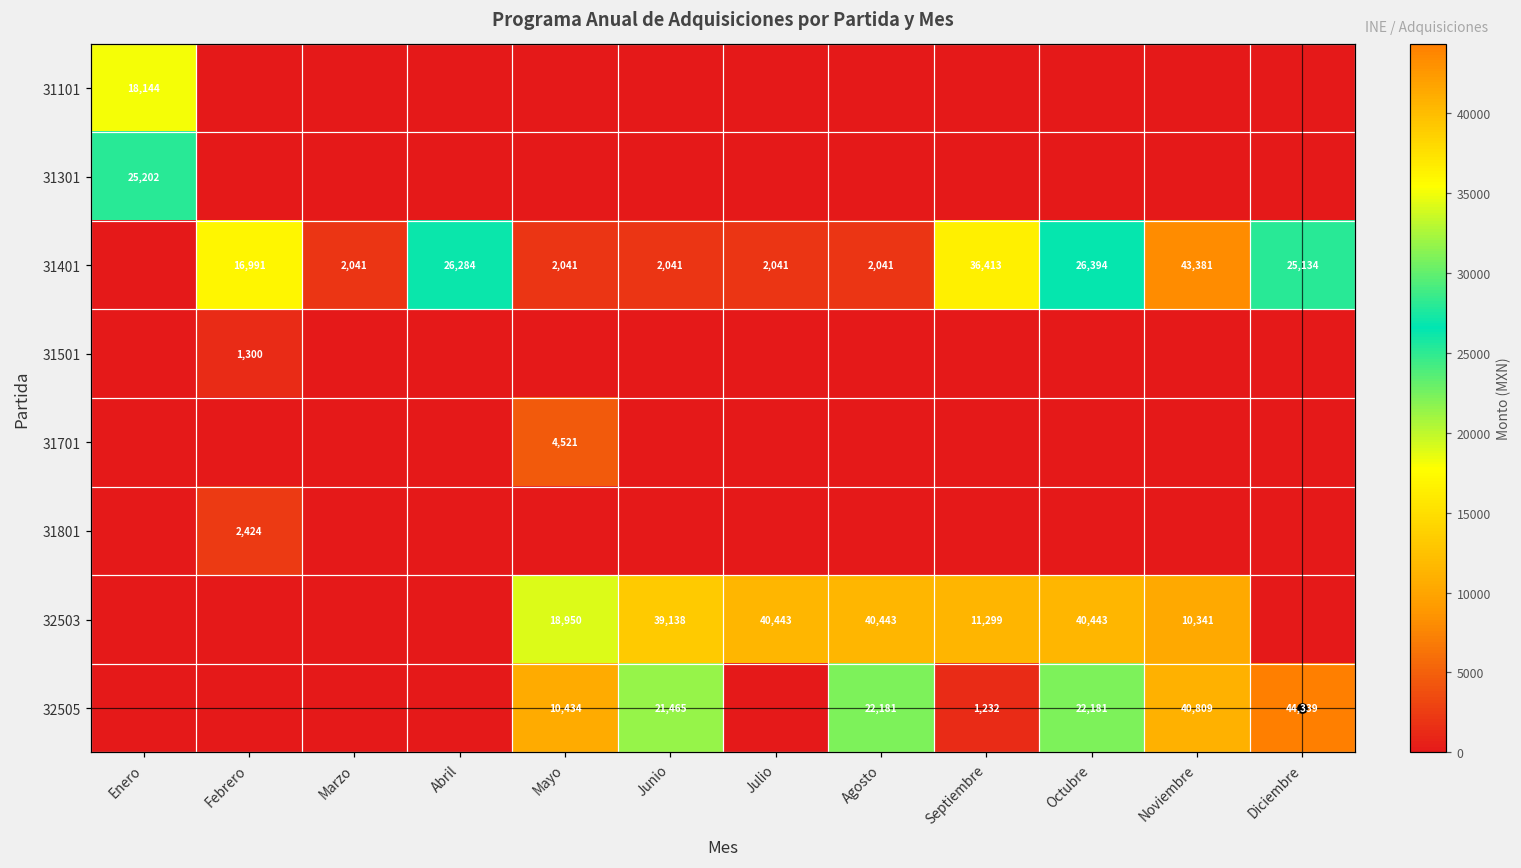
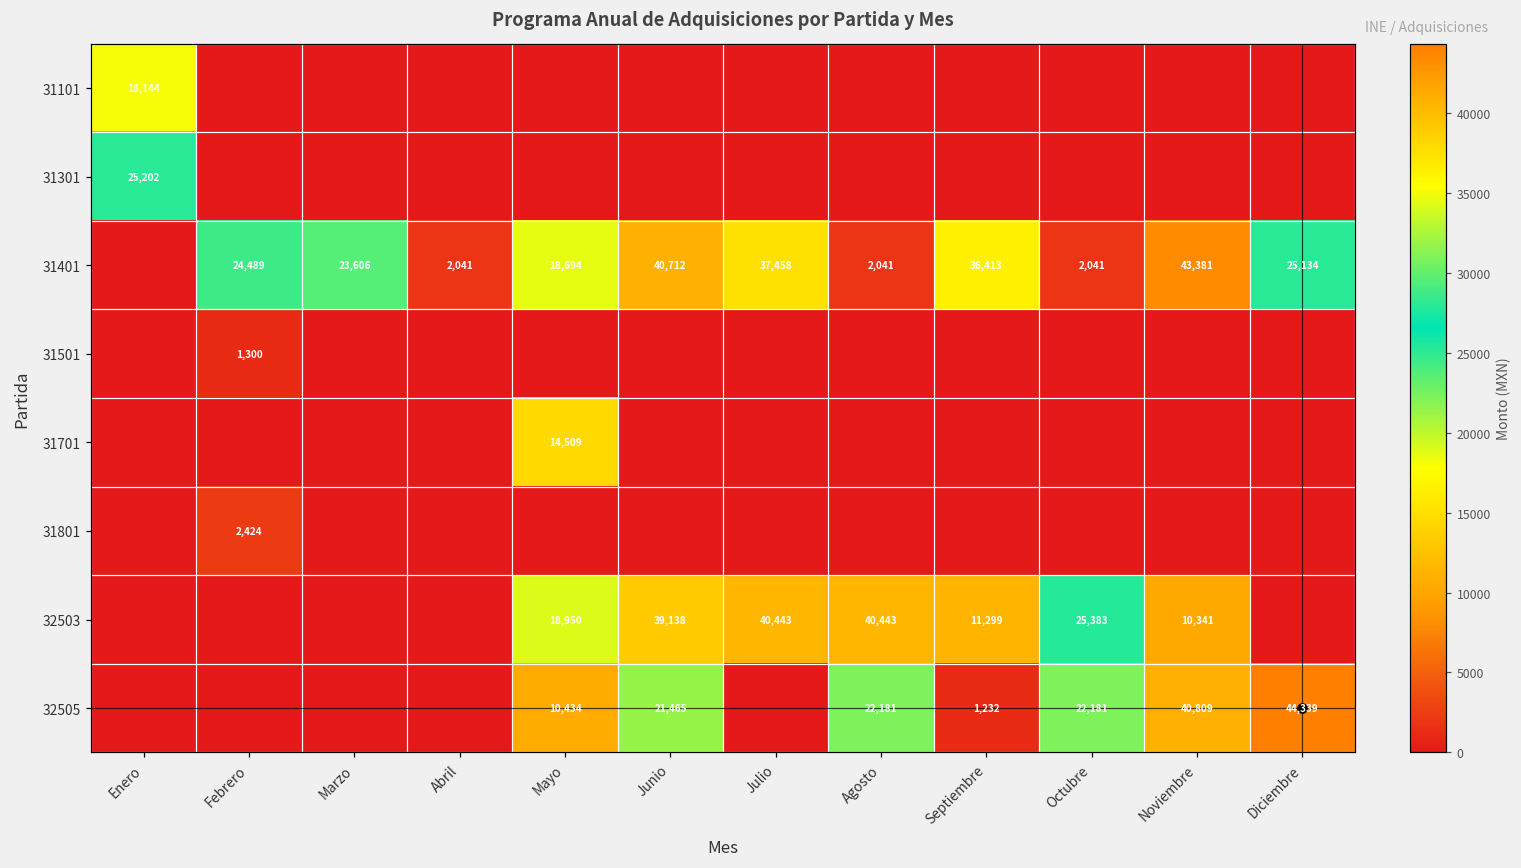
  {
    "31101": {
      "Enero": "18,144"
    },
    "31301": {
      "Enero": "25,202"
    },
    "31401": {
-     "Febrero": "16,991",
-     "Marzo": "2,041",
-     "Abril": "26,284",
-     "Mayo": "2,041",
-     "Junio": "2,041",
-     "Julio": "2,041",
+     "Febrero": "24,489",
+     "Marzo": "23,606",
+     "Abril": "2,041",
+     "Mayo": "18,694",
+     "Junio": "40,712",
+     "Julio": "37,458",
      "Agosto": "2,041",
      "Septiembre": "36,413",
-     "Octubre": "26,394",
+     "Octubre": "2,041",
      "Noviembre": "43,381",
      "Diciembre": "25,134"
    },
    "31501": {
      "Febrero": "1,300"
    },
    "31701": {
-     "Mayo": "4,521"
+     "Mayo": "14,509"
    },
    "31801": {
      "Febrero": "2,424"
    },
    "32503": {
      "Mayo": "18,950",
      "Junio": "39,138",
      "Julio": "40,443",
      "Agosto": "40,443",
      "Septiembre": "11,299",
-     "Octubre": "40,443",
+     "Octubre": "25,383",
      "Noviembre": "10,341"
    },
    "32505": {
      "Mayo": "10,434",
      "Junio": "21,465",
      "Agosto": "22,181",
      "Septiembre": "1,232",
      "Octubre": "22,181",
      "Noviembre": "40,809"
    }
  }
